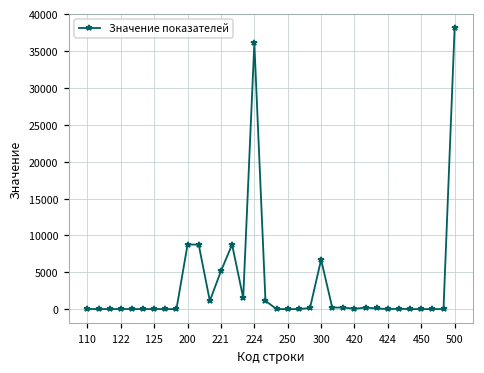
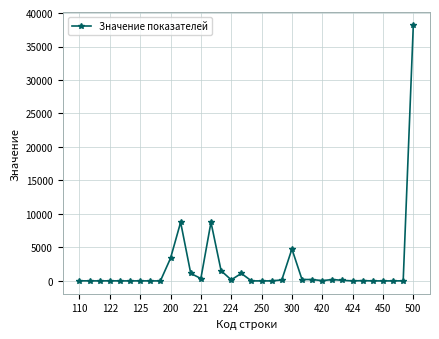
  {
    "110": 0,
    "122": 0,
    "125": 0,
-   "200": 9000,
-   "221": 5000,
-   "224": 36000,
+   "200": 3000,
+   "221": 0,
+   "224": 0,
    "250": 0,
-   "300": 7000,
+   "300": 5000,
    "420": 0,
    "424": 0,
    "450": 0,
    "500": 38000
  }
